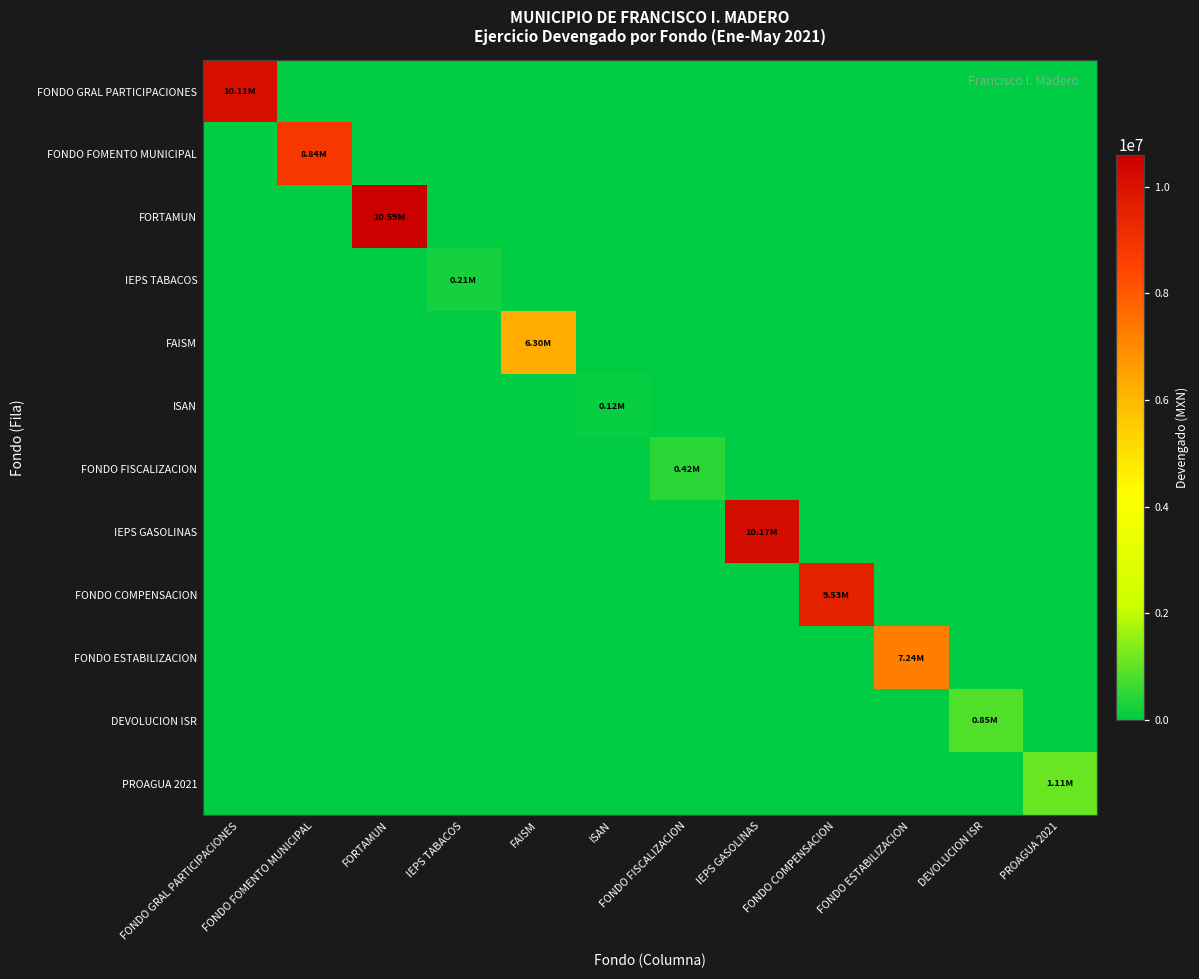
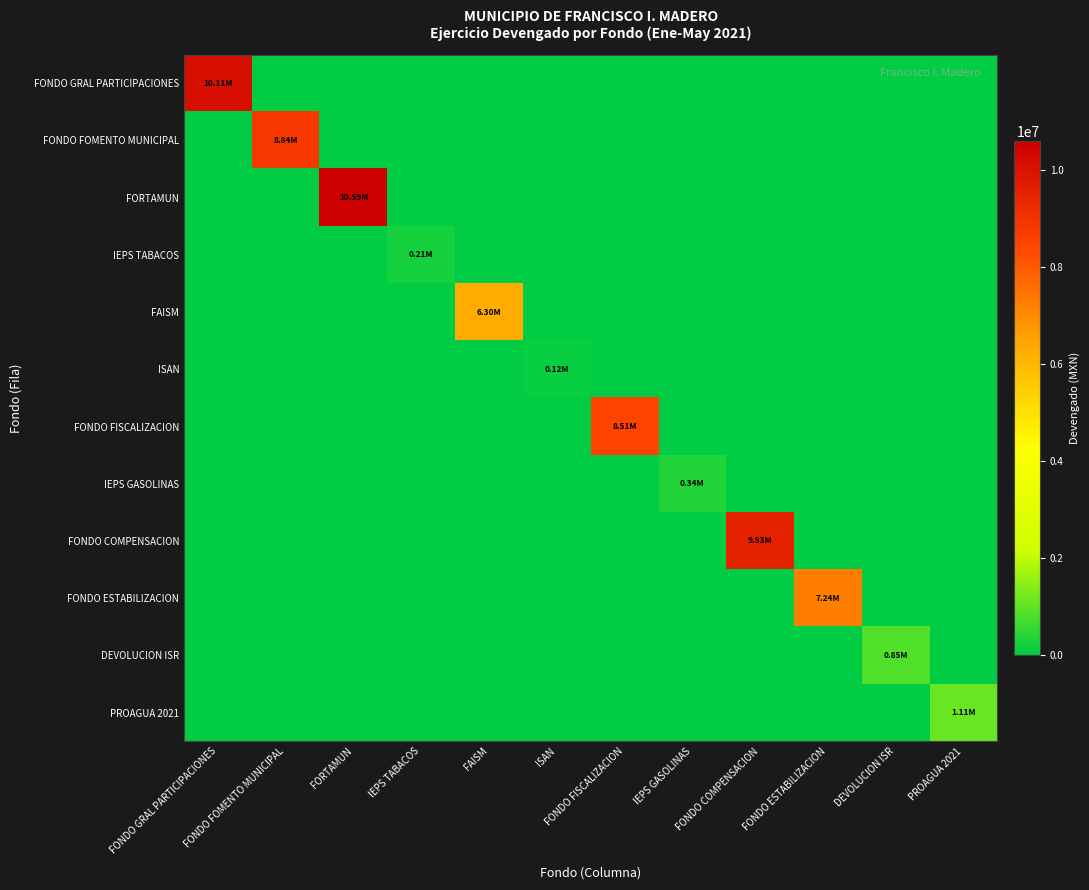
  {
    "FONDO GRAL PARTICIPACIONES": {
      "FONDO GRAL PARTICIPACIONES": "10.11M"
    },
    "FONDO FOMENTO MUNICIPAL": {
      "FONDO FOMENTO MUNICIPAL": "8.84M"
    },
    "FORTAMUN": {
      "FORTAMUN": "10.59M"
    },
    "IEPS TABACOS": {
      "IEPS TABACOS": "0.21M"
    },
    "FAISM": {
      "FAISM": "6.30M"
    },
    "ISAN": {
      "ISAN": "0.12M"
    },
    "FONDO FISCALIZACION": {
-     "FONDO FISCALIZACION": "0.42M"
+     "FONDO FISCALIZACION": "8.51M"
    },
    "IEPS GASOLINAS": {
-     "IEPS GASOLINAS": "10.17M"
+     "IEPS GASOLINAS": "0.34M"
    },
    "FONDO COMPENSACION": {
      "FONDO COMPENSACION": "9.53M"
    },
    "FONDO ESTABILIZACION": {
      "FONDO ESTABILIZACION": "7.24M"
    },
    "DEVOLUCION ISR": {
      "DEVOLUCION ISR": "0.85M"
    },
    "PROAGUA 2021": {
      "PROAGUA 2021": "1.11M"
    }
  }
